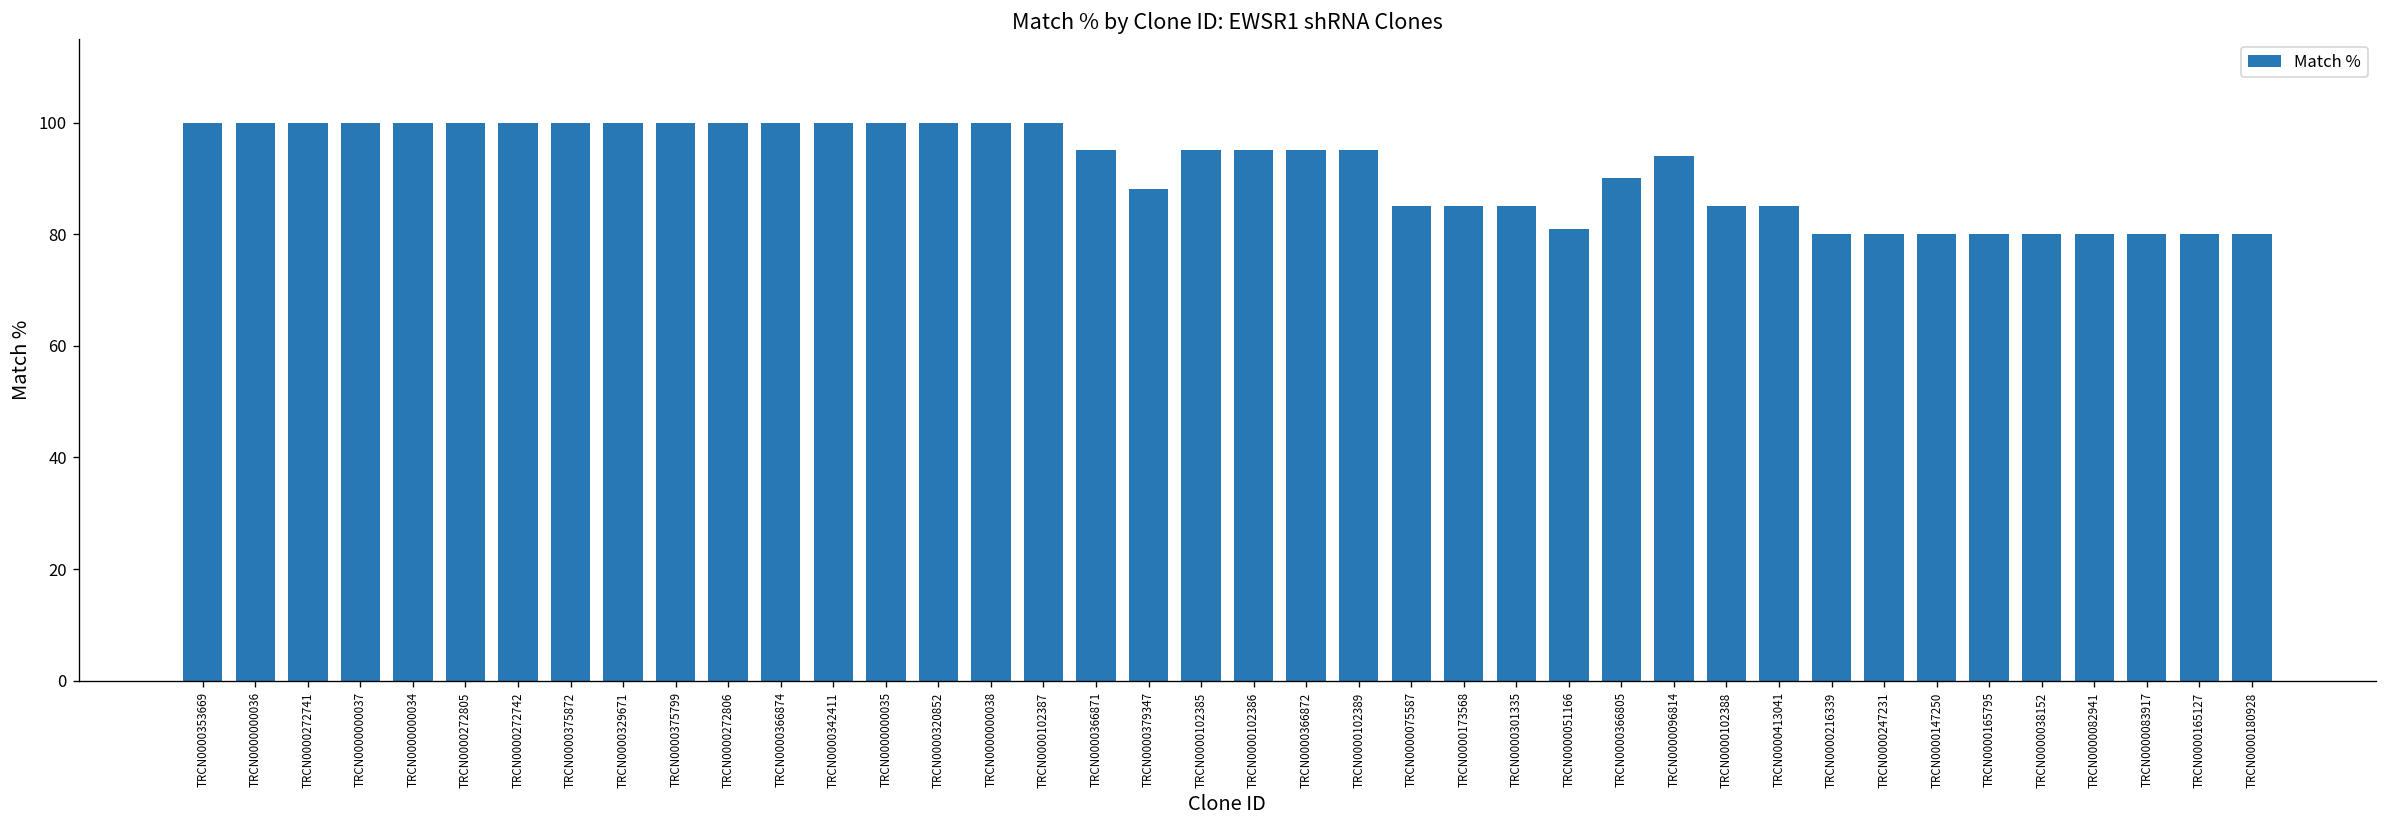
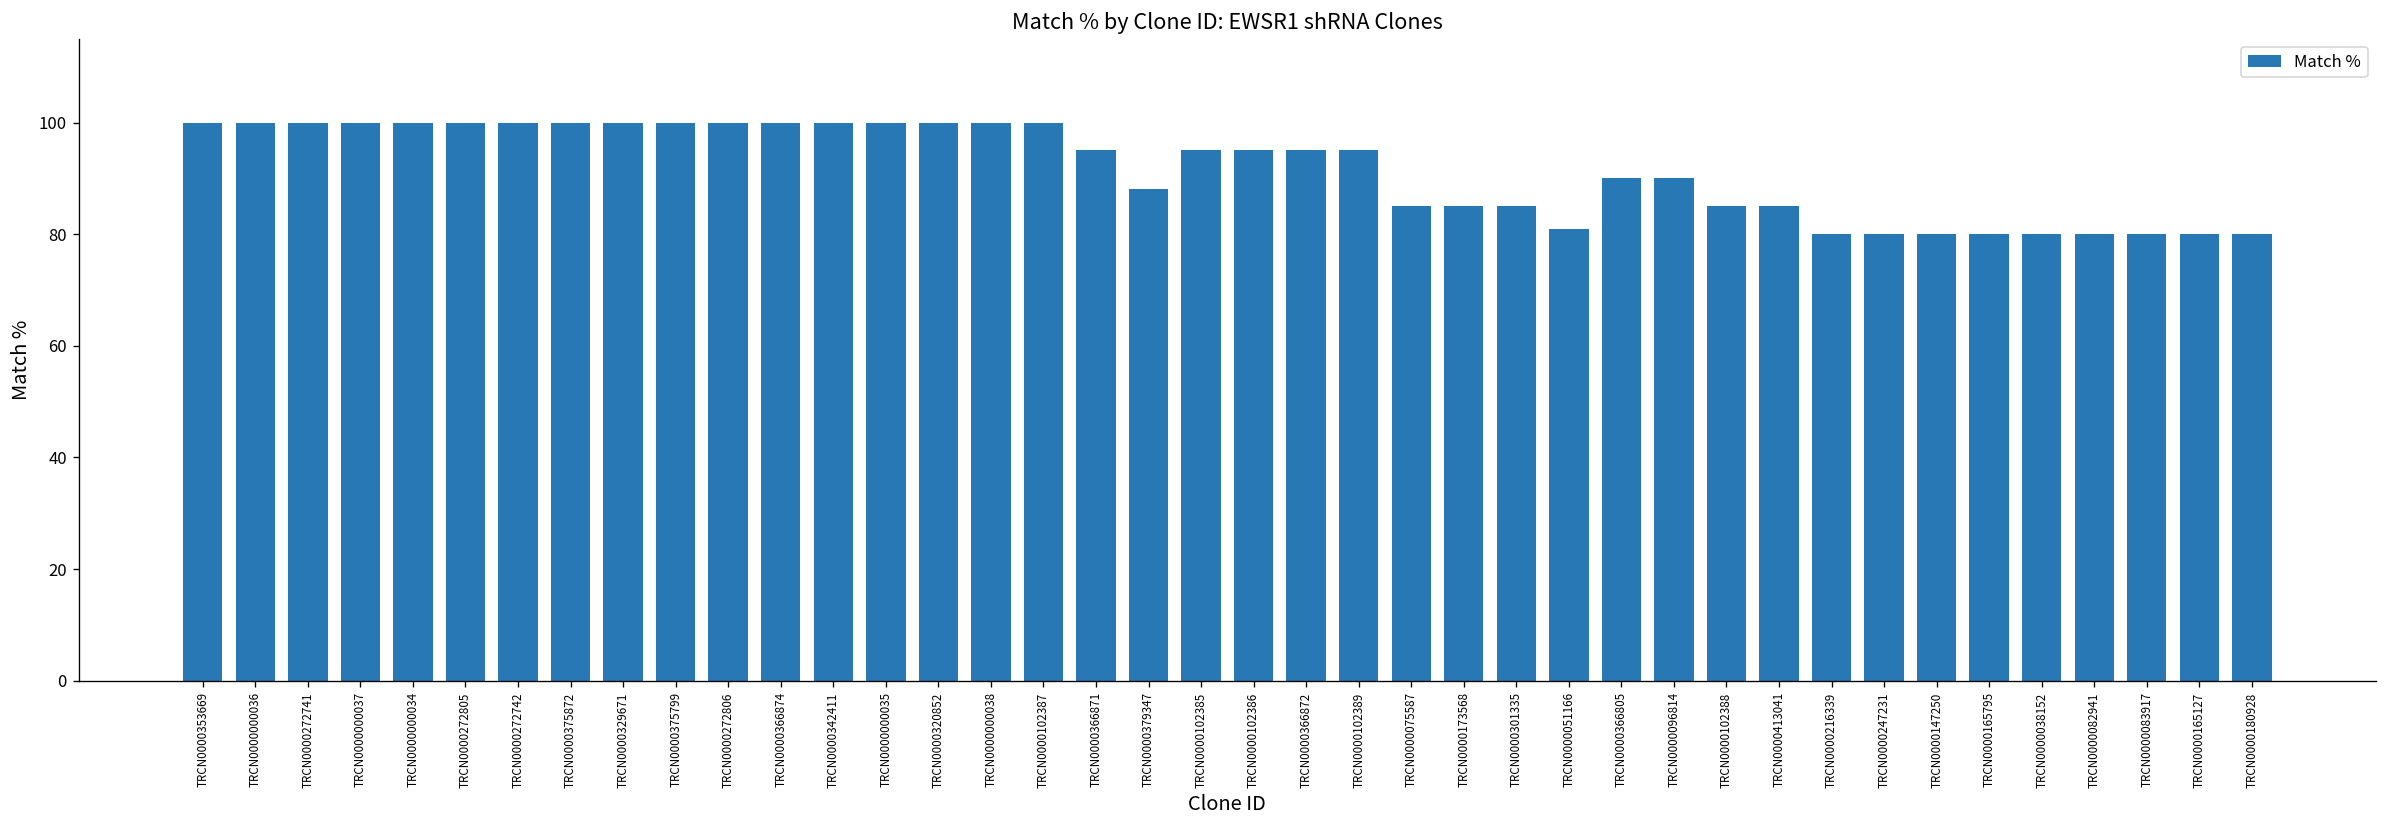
  {
    "TRCN0000353669": 100,
    "TRCN0000000036": 100,
    "TRCN0000272741": 100,
    "TRCN0000000037": 100,
    "TRCN0000000034": 100,
    "TRCN0000272805": 100,
    "TRCN0000272742": 100,
    "TRCN0000375872": 100,
    "TRCN0000329671": 100,
    "TRCN0000375799": 100,
    "TRCN0000272806": 100,
    "TRCN0000366874": 100,
    "TRCN0000342411": 100,
    "TRCN0000000035": 100,
    "TRCN0000320852": 100,
    "TRCN0000000038": 100,
    "TRCN0000102387": 100,
    "TRCN0000366871": 95,
    "TRCN0000379347": 88,
    "TRCN0000102385": 95,
    "TRCN0000102386": 95,
    "TRCN0000366872": 95,
    "TRCN0000102389": 95,
    "TRCN0000075587": 85,
    "TRCN0000173568": 85,
    "TRCN0000301335": 85,
    "TRCN0000051166": 81,
    "TRCN0000366805": 90,
-   "TRCN0000096814": 94,
+   "TRCN0000096814": 90,
    "TRCN0000102388": 85,
    "TRCN0000413041": 85,
    "TRCN0000216339": 80,
    "TRCN0000247231": 80,
    "TRCN0000147250": 80,
    "TRCN0000165795": 80,
    "TRCN0000038152": 80,
    "TRCN0000082941": 80,
    "TRCN0000083917": 80,
    "TRCN0000165127": 80,
    "TRCN0000180928": 80
  }
